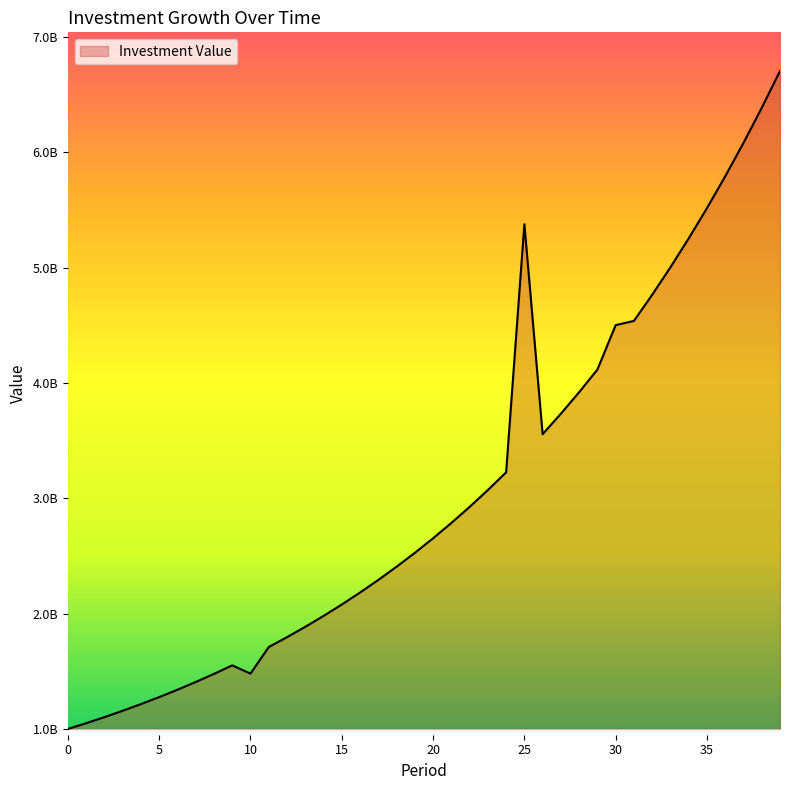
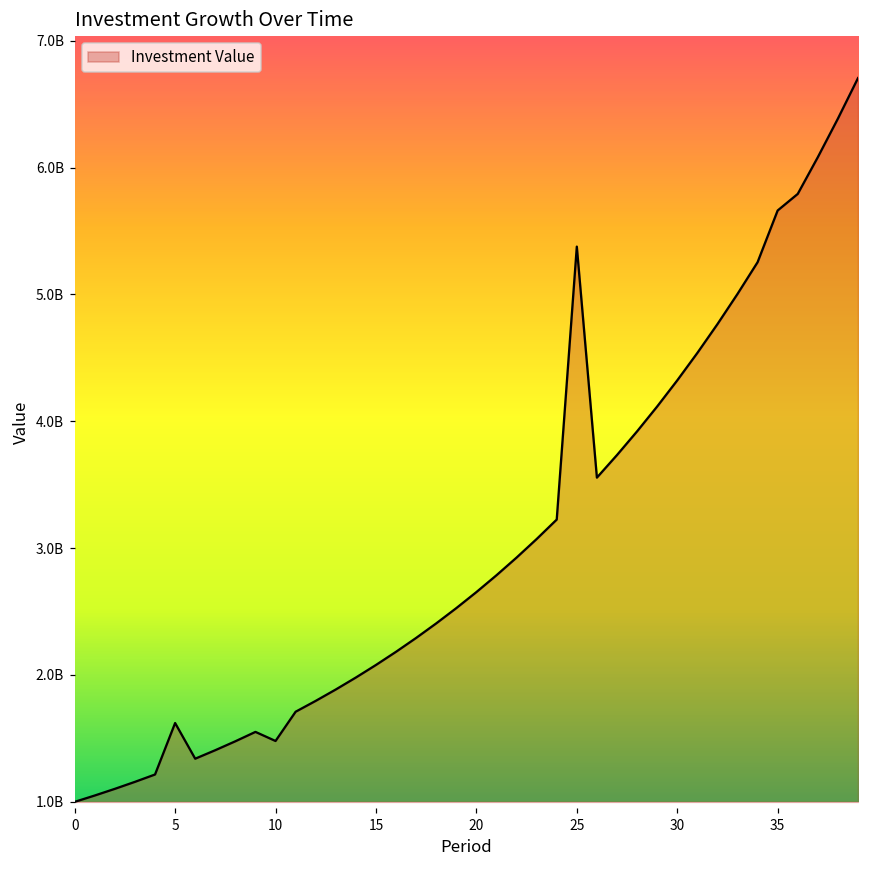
  {
    "0": 1000000000,
-   "5": 1280000000,
+   "5": 1620000000,
    "10": 1480000000,
    "15": 2080000000,
    "20": 2650000000,
    "25": 5380000000,
-   "30": 4500000000,
-   "35": 5520000000
+   "30": 4320000000,
+   "35": 5660000000
  }
